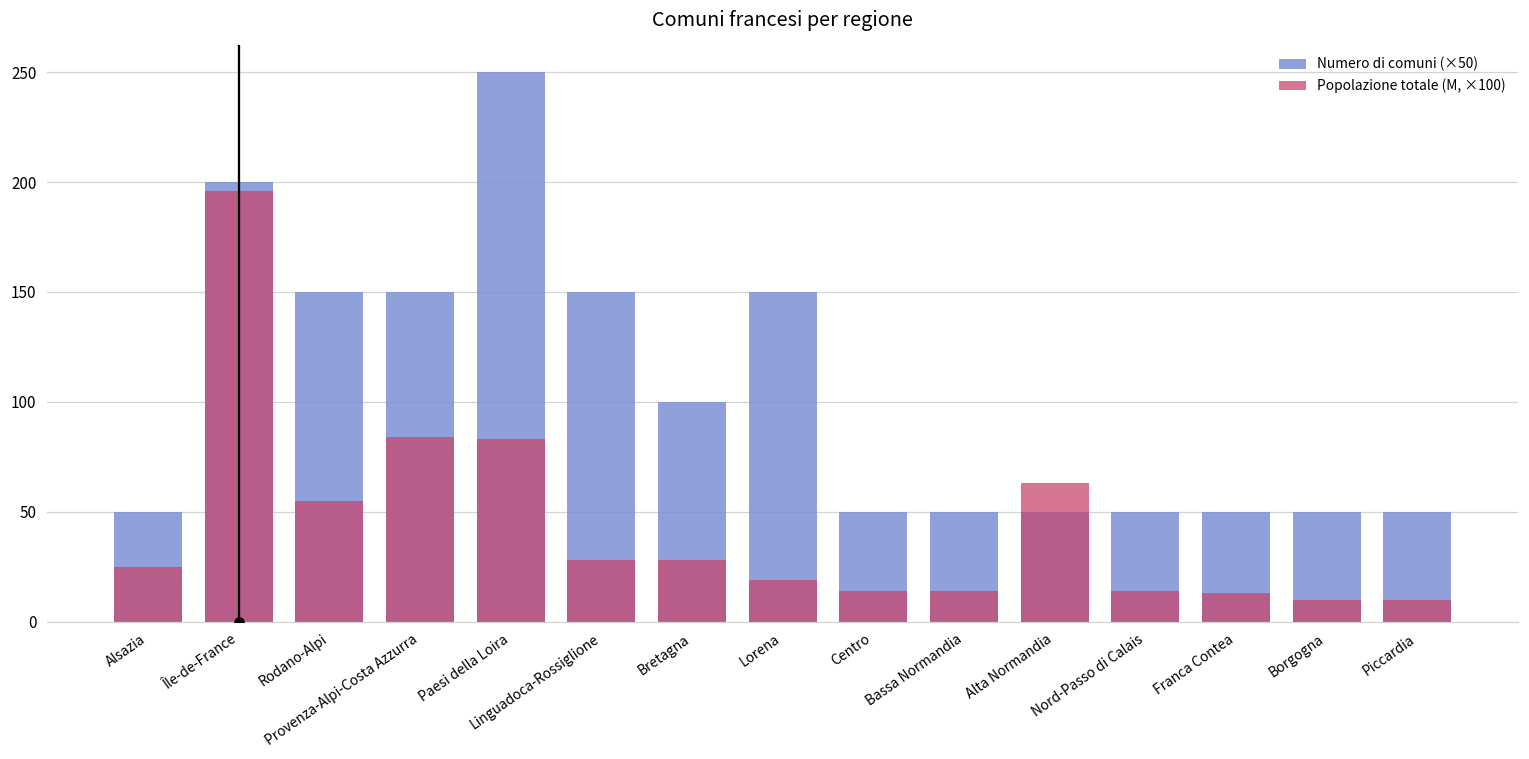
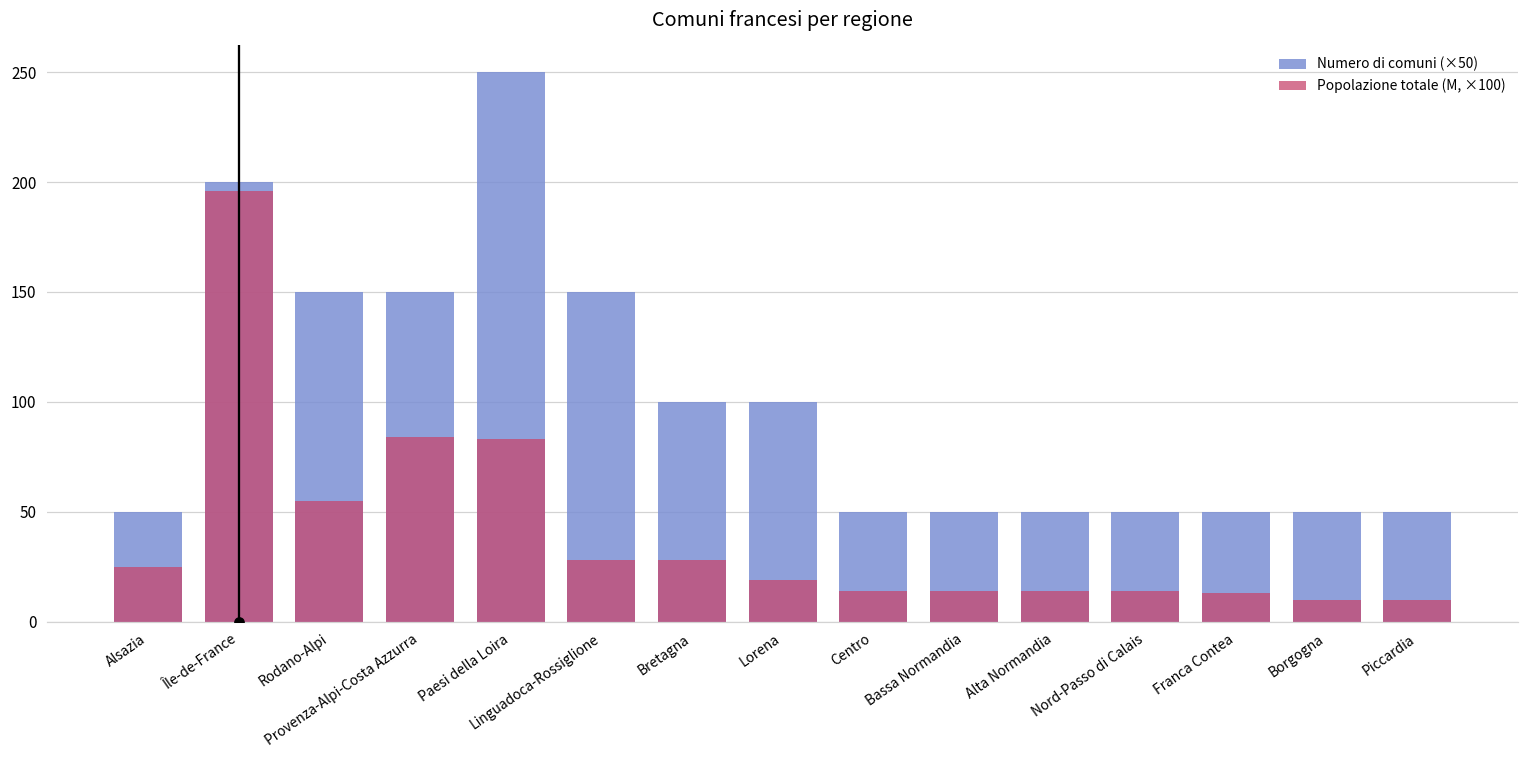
  {
    "Numero di comuni (×50)": {
      "Alsazia": 50,
      "Île-de-France": 200,
      "Rodano-Alpi": 150,
      "Provenza-Alpi-Costa Azzurra": 150,
      "Paesi della Loira": 250,
      "Linguadoca-Rossiglione": 150,
      "Bretagna": 100,
-     "Lorena": 150,
+     "Lorena": 100,
      "Centro": 50,
      "Bassa Normandia": 50,
      "Nord-Passo di Calais": 50,
      "Franca Contea": 50,
      "Borgogna": 50,
      "Piccardia": 50
    },
    "Popolazione totale (M, ×100)": {
-     "Alta Normandia": 63
+     "Alta Normandia": 14
    }
  }
